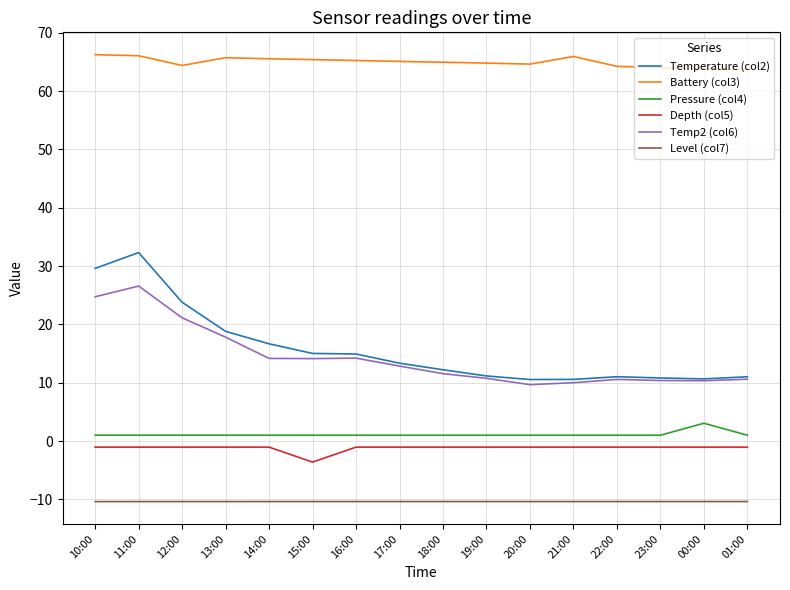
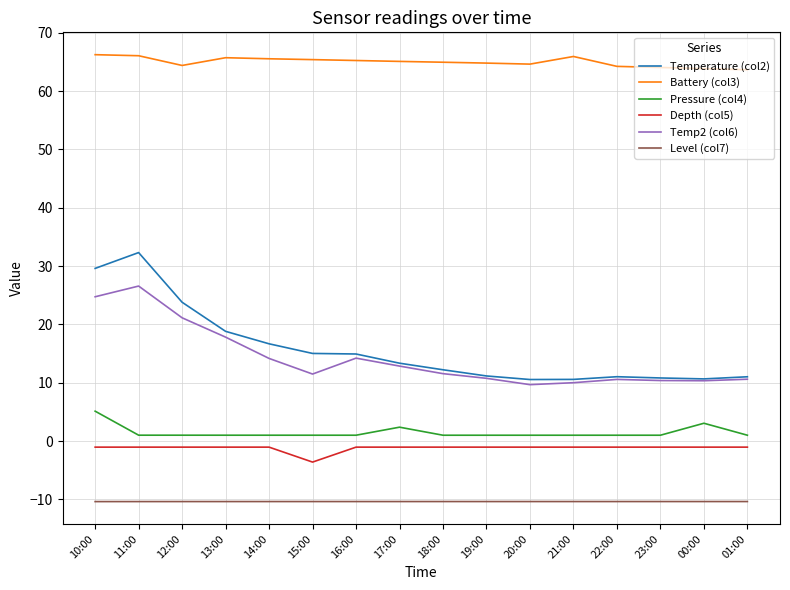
  {
    "Temperature (col2)": {
      "10:00": 30,
      "11:00": 32,
      "12:00": 24,
      "13:00": 19,
      "14:00": 17,
      "15:00": 15,
      "16:00": 15,
      "17:00": 13,
      "18:00": 12,
      "20:00": 11,
      "21:00": 11,
      "22:00": 11
    },
    "Battery (col3)": {
      "10:00": 66,
      "11:00": 66,
      "12:00": 64,
      "13:00": 66,
      "14:00": 66,
      "15:00": 65,
      "16:00": 65,
      "17:00": 65,
      "18:00": 65,
      "19:00": 65,
      "20:00": 65,
      "21:00": 66,
      "22:00": 64
    },
    "Pressure (col4)": {
-     "10:00": 1,
+     "10:00": 5,
      "11:00": 1,
      "12:00": 1,
      "13:00": 1,
      "14:00": 1,
      "15:00": 1,
      "16:00": 1,
-     "17:00": 1,
+     "17:00": 2,
      "18:00": 1,
      "19:00": 1,
      "20:00": 1,
      "21:00": 1,
      "22:00": 1,
      "23:00": 1,
      "00:00": 3,
      "01:00": 1
    },
    "Depth (col5)": {
      "10:00": -1,
      "11:00": -1,
      "12:00": -1,
      "13:00": -1,
      "14:00": -1,
      "15:00": -4,
      "16:00": -1,
      "17:00": -1,
      "18:00": -1,
      "19:00": -1,
      "20:00": -1,
      "21:00": -1,
      "22:00": -1,
      "23:00": -1,
      "00:00": -1,
      "01:00": -1
    },
    "Temp2 (col6)": {
      "10:00": 25,
      "11:00": 27,
      "12:00": 21,
      "13:00": 18,
      "14:00": 14,
-     "15:00": 14,
+     "15:00": 11,
      "16:00": 14,
      "17:00": 13,
      "18:00": 12,
      "20:00": 10,
      "21:00": 10,
      "22:00": 11
    },
    "Level (col7)": {
      "10:00": -10,
      "11:00": -10,
      "12:00": -10,
      "13:00": -10,
      "14:00": -10,
      "15:00": -10,
      "16:00": -10,
      "17:00": -10,
      "18:00": -10,
      "19:00": -10,
      "20:00": -10,
      "21:00": -10,
      "22:00": -10,
      "23:00": -10,
      "00:00": -10,
      "01:00": -10
    }
  }
